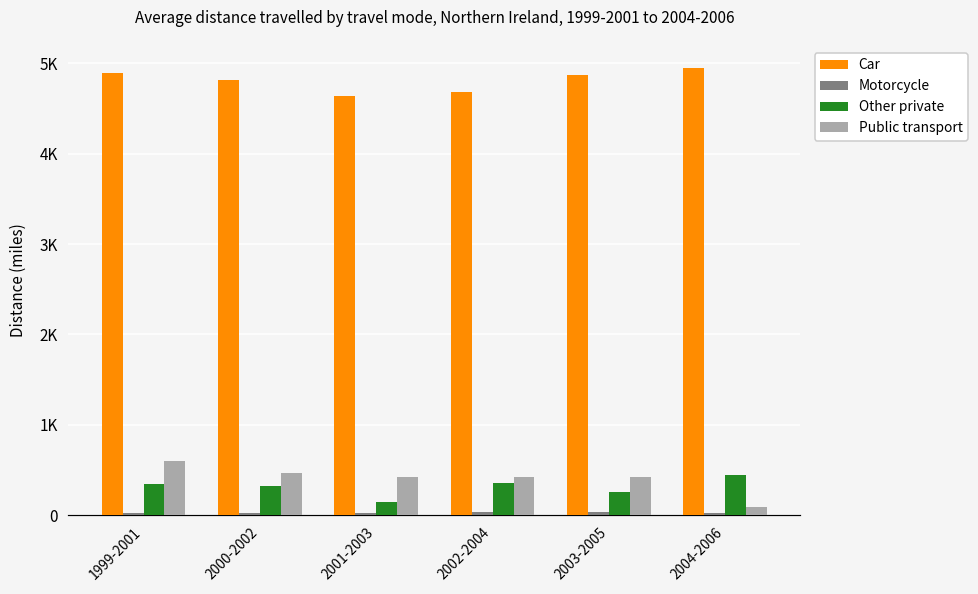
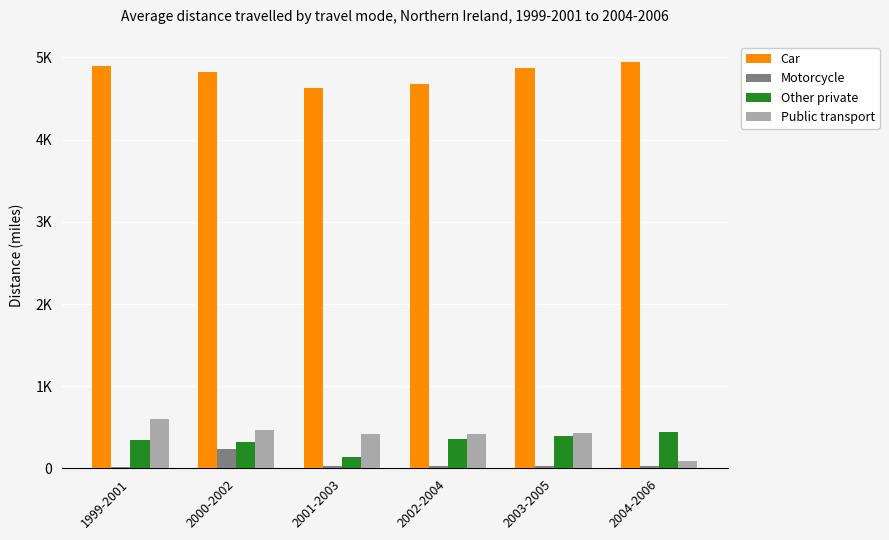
  {
    "Car": {
      "1999-2001": 4900,
      "2000-2002": 4800,
      "2001-2003": 4600,
      "2002-2004": 4700,
      "2003-2005": 4900,
      "2004-2006": 4900
    },
    "Motorcycle": {
-     "2000-2002": 0,
+     "2000-2002": 200,
      "2002-2004": 0,
      "2003-2005": 0
    },
    "Other private": {
      "1999-2001": 300,
      "2000-2002": 300,
      "2001-2003": 100,
      "2002-2004": 400,
-     "2003-2005": 300,
+     "2003-2005": 400,
      "2004-2006": 400
    },
    "Public transport": {
      "1999-2001": 600,
      "2000-2002": 500,
      "2001-2003": 400,
      "2002-2004": 400,
      "2003-2005": 400,
      "2004-2006": 100
    }
  }
